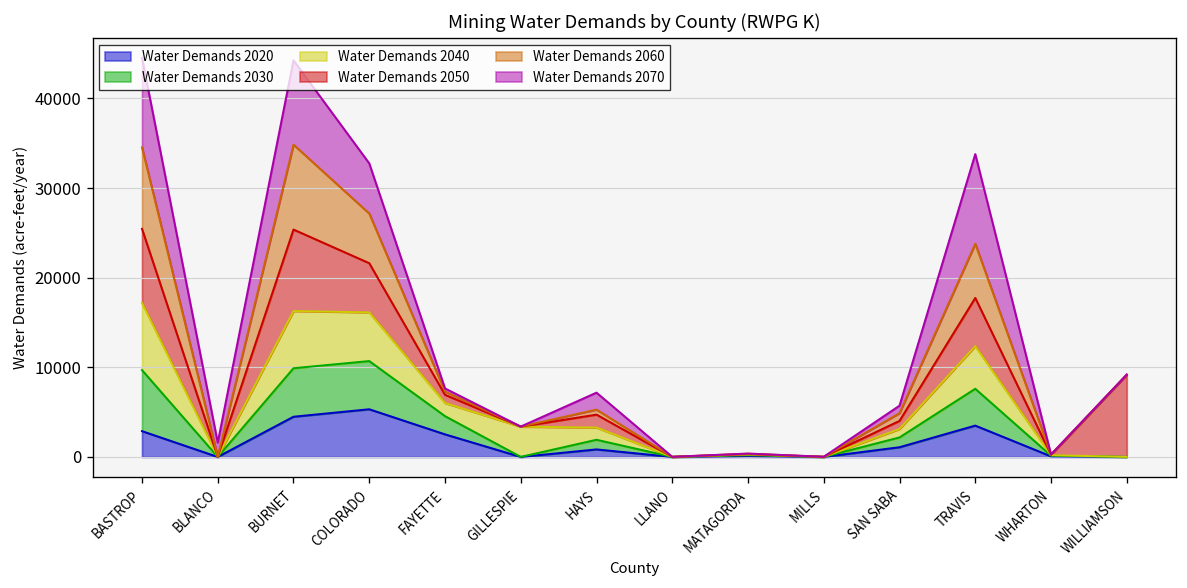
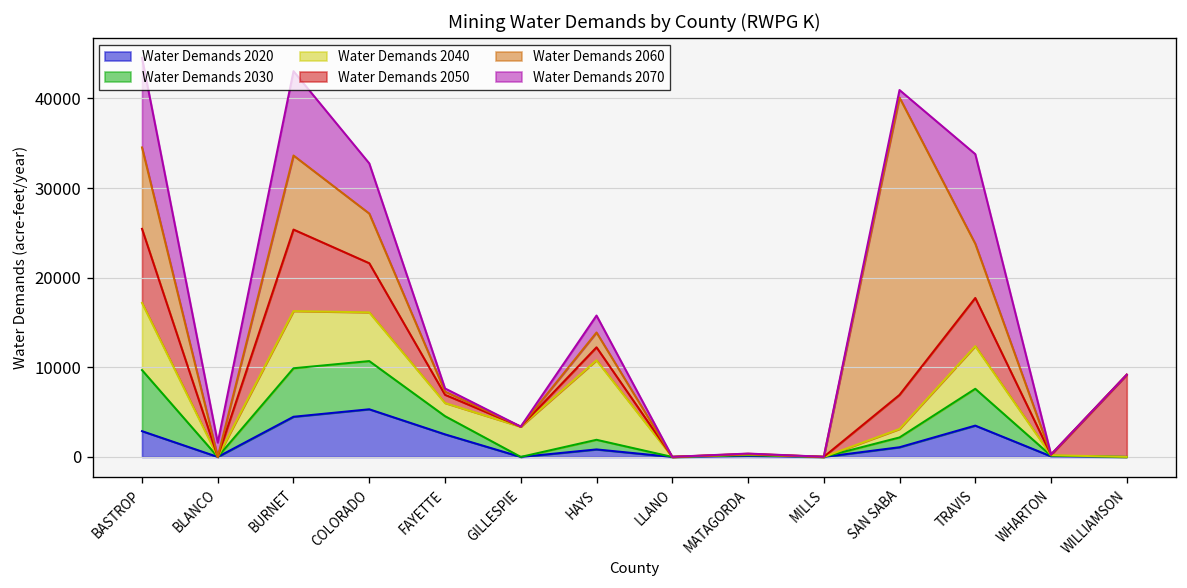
  {
    "Water Demands 2020": {
      "BASTROP": 3000,
      "BURNET": 4000,
      "COLORADO": 5000,
      "FAYETTE": 3000,
      "HAYS": 1000,
      "SAN SABA": 1000,
      "TRAVIS": 4000
    },
    "Water Demands 2030": {
      "BASTROP": 7000,
      "BURNET": 5000,
      "COLORADO": 5000,
      "FAYETTE": 2000,
      "HAYS": 1000,
      "SAN SABA": 1000,
      "TRAVIS": 4000
    },
    "Water Demands 2040": {
      "BASTROP": 7000,
      "BURNET": 6000,
      "COLORADO": 5000,
      "FAYETTE": 1000,
-     "HAYS": 1000,
+     "HAYS": 9000,
      "SAN SABA": 1000,
      "TRAVIS": 5000
    },
    "Water Demands 2050": {
      "BASTROP": 8000,
      "BURNET": 9000,
      "COLORADO": 5000,
      "FAYETTE": 1000,
      "HAYS": 1000,
-     "SAN SABA": 1000,
+     "SAN SABA": 4000,
      "TRAVIS": 5000
    },
    "Water Demands 2060": {
      "BASTROP": 9000,
-     "BURNET": 9000,
+     "BURNET": 8000,
      "COLORADO": 6000,
      "FAYETTE": 0,
-     "HAYS": 1000,
-     "SAN SABA": 1000,
+     "HAYS": 2000,
+     "SAN SABA": 33000,
      "TRAVIS": 6000
    },
    "Water Demands 2070": {
      "BLANCO": 2000,
      "COLORADO": 6000,
      "FAYETTE": 0,
      "HAYS": 2000,
      "SAN SABA": 1000,
      "TRAVIS": 10000
    }
  }
